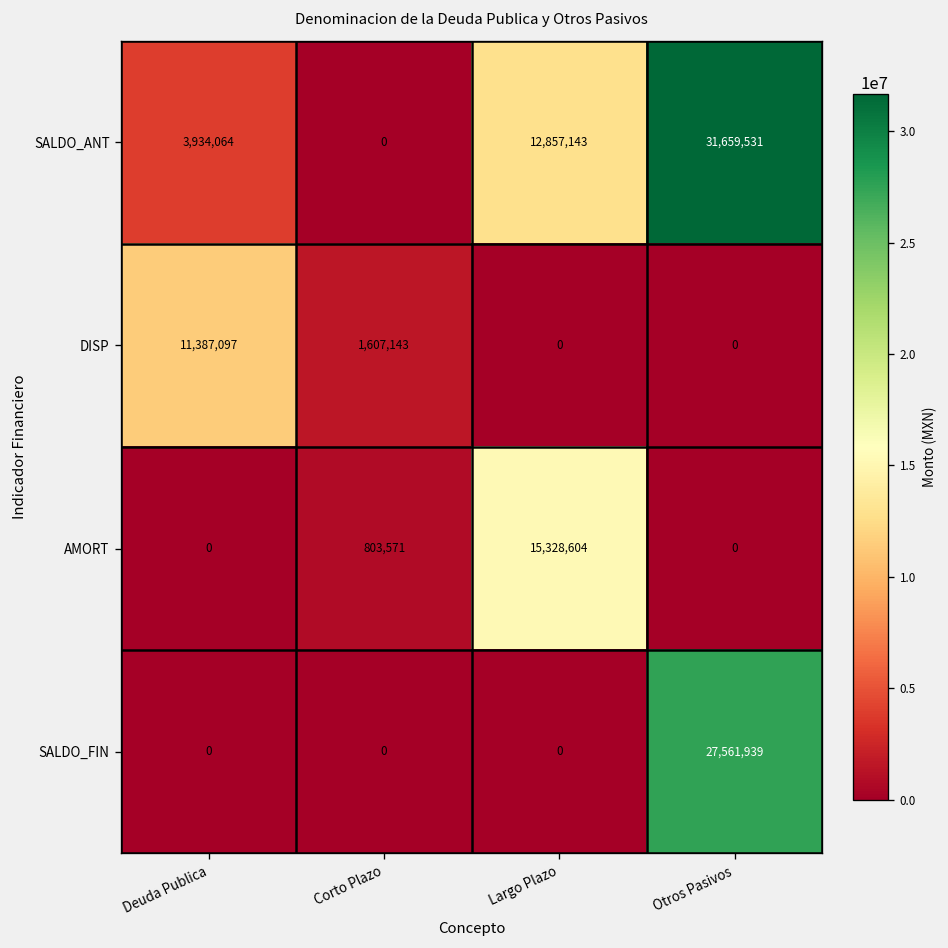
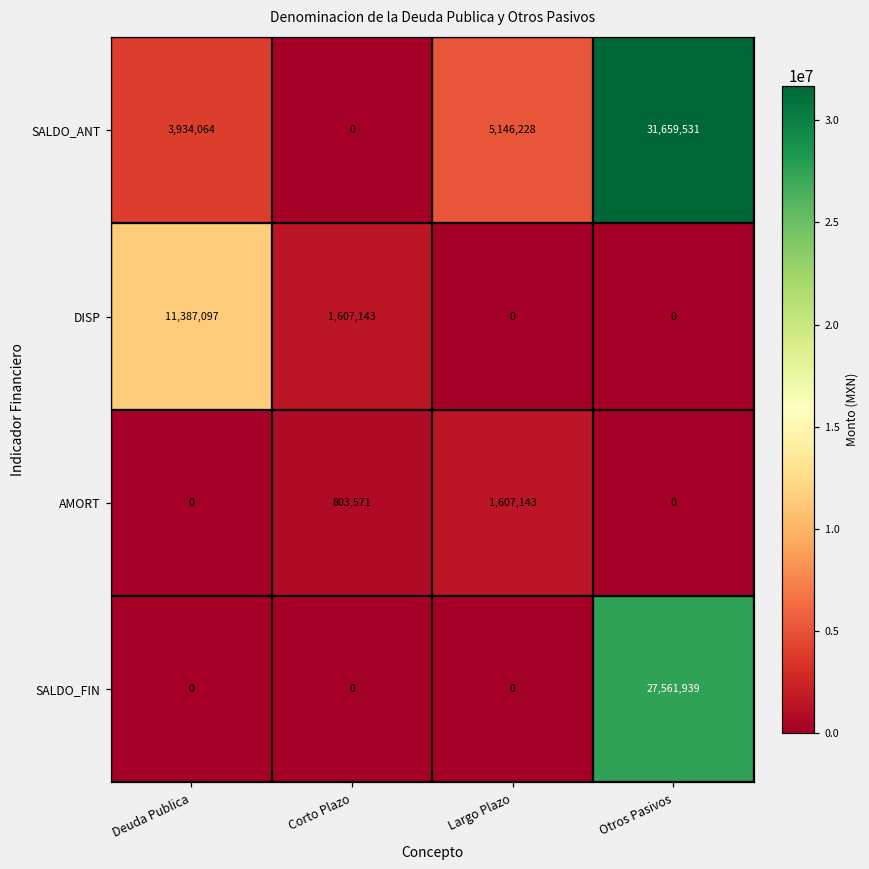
  {
    "SALDO_ANT": {
      "Deuda Publica": "3,934,064",
      "Corto Plazo": "0",
-     "Largo Plazo": "12,857,143",
+     "Largo Plazo": "5,146,228",
      "Otros Pasivos": "31,659,531"
    },
    "DISP": {
      "Deuda Publica": "11,387,097",
      "Corto Plazo": "1,607,143",
      "Largo Plazo": "0",
      "Otros Pasivos": "0"
    },
    "AMORT": {
      "Deuda Publica": "0",
      "Corto Plazo": "803,571",
-     "Largo Plazo": "15,328,604",
+     "Largo Plazo": "1,607,143",
      "Otros Pasivos": "0"
    },
    "SALDO_FIN": {
      "Deuda Publica": "0",
      "Corto Plazo": "0",
      "Largo Plazo": "0",
      "Otros Pasivos": "27,561,939"
    }
  }
